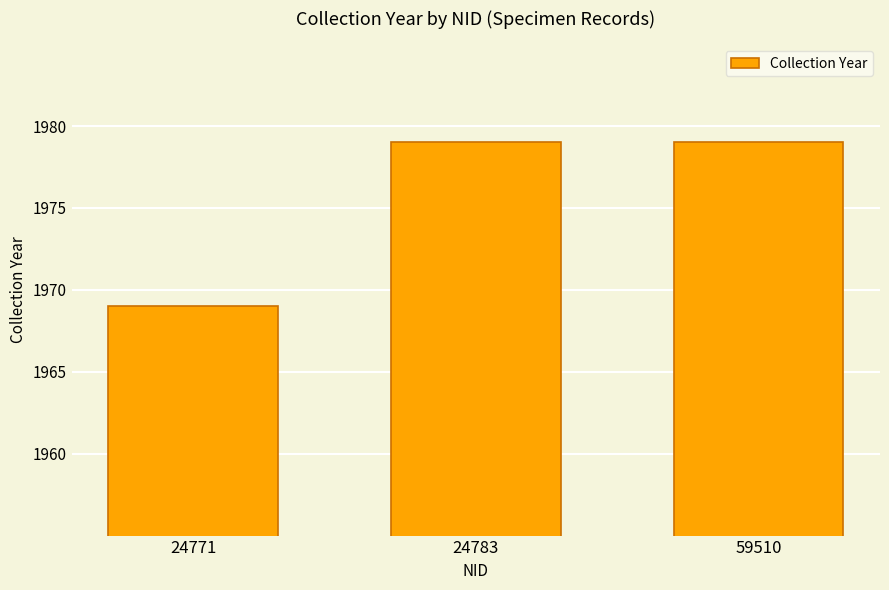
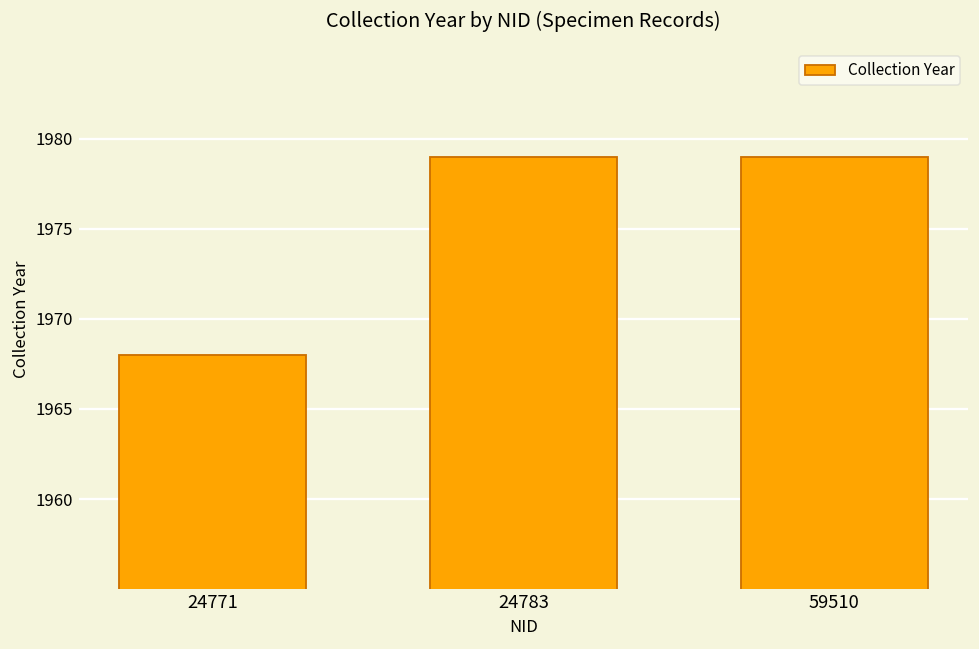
  {
-   "24771": 1969,
+   "24771": 1968,
    "24783": 1979,
    "59510": 1979
  }
